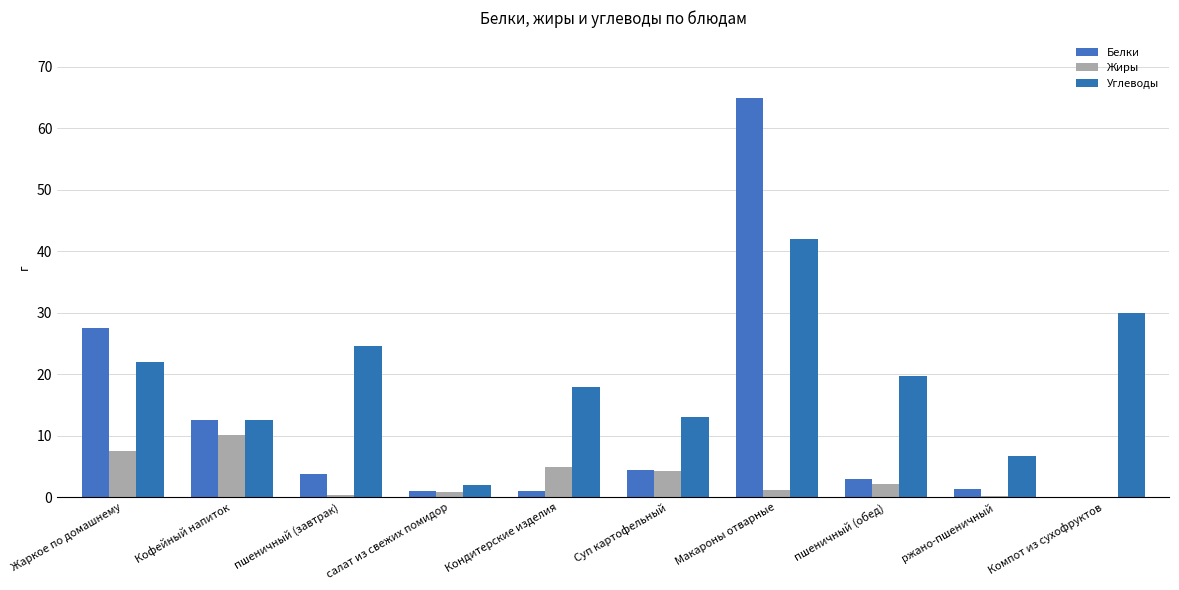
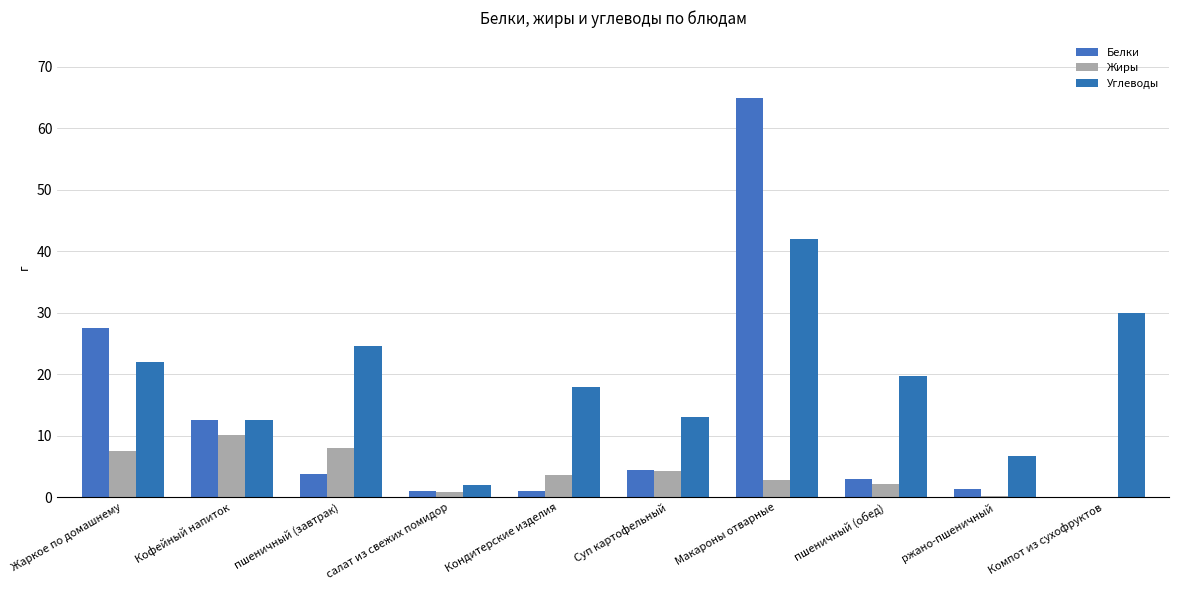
  {
    "Жиры": {
      "Жаркое по домашнему": 7,
      "Кофейный напиток": 10,
-     "пшеничный (завтрак)": 0,
+     "пшеничный (завтрак)": 8,
      "салат из свежих помидор": 1,
-     "Кондитерские изделия": 5,
+     "Кондитерские изделия": 4,
      "Суп картофельный": 4,
-     "Макароны отварные": 1,
+     "Макароны отварные": 3,
      "пшеничный (обед)": 2,
      "Компот из сухофруктов": 0
    }
  }
